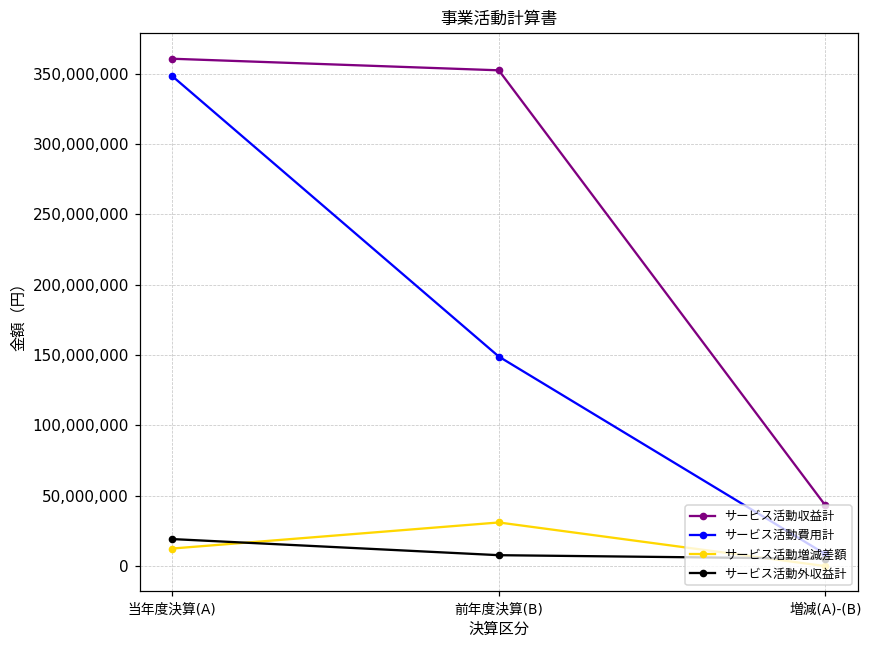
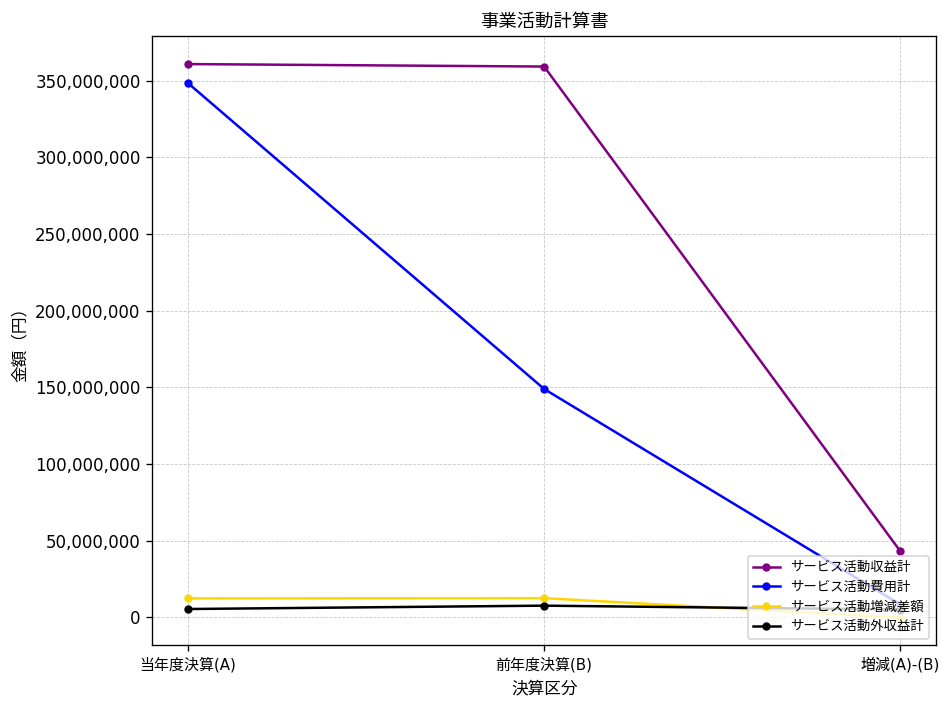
  {
    "サービス活動収益計": {
      "当年度決算(A)": "361,000,000",
-     "前年度決算(B)": "353,000,000",
+     "前年度決算(B)": "359,000,000",
      "増減(A)-(B)": "43,000,000"
    },
    "サービス活動費用計": {
      "当年度決算(A)": "348,000,000",
      "前年度決算(B)": "149,000,000"
    },
    "サービス活動増減差額": {
      "当年度決算(A)": "12,000,000",
-     "前年度決算(B)": "31,000,000"
+     "前年度決算(B)": "13,000,000"
    },
    "サービス活動外収益計": {
-     "当年度決算(A)": "19,000,000",
+     "当年度決算(A)": "5,000,000",
      "前年度決算(B)": "8,000,000"
    }
  }
